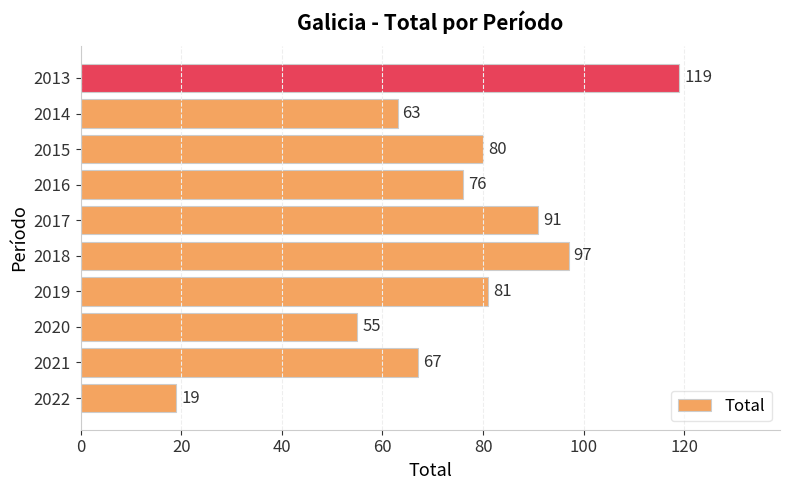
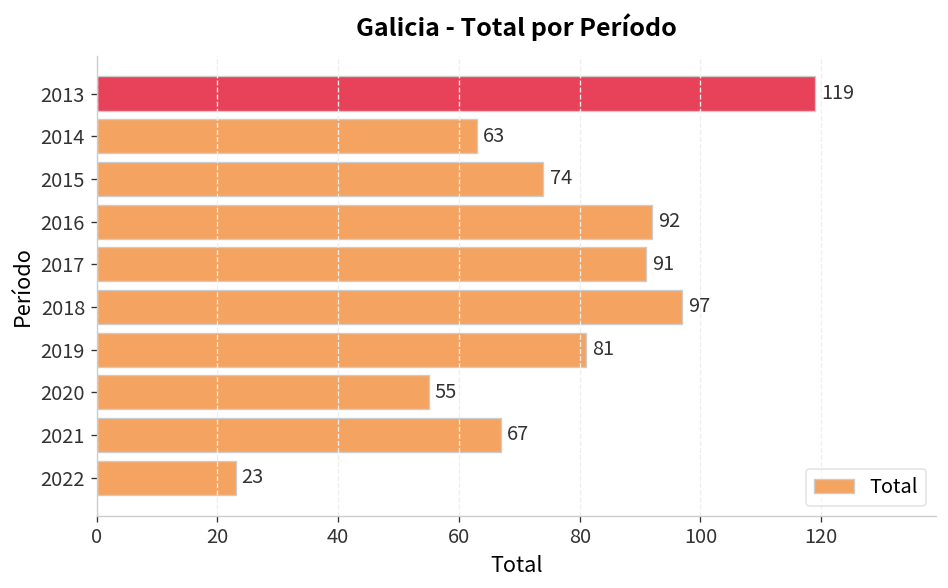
  {
    "2013": 119,
    "2014": 63,
-   "2015": 80,
-   "2016": 76,
+   "2015": 74,
+   "2016": 92,
    "2017": 91,
    "2018": 97,
    "2019": 81,
    "2020": 55,
    "2021": 67,
-   "2022": 19
+   "2022": 23
  }
